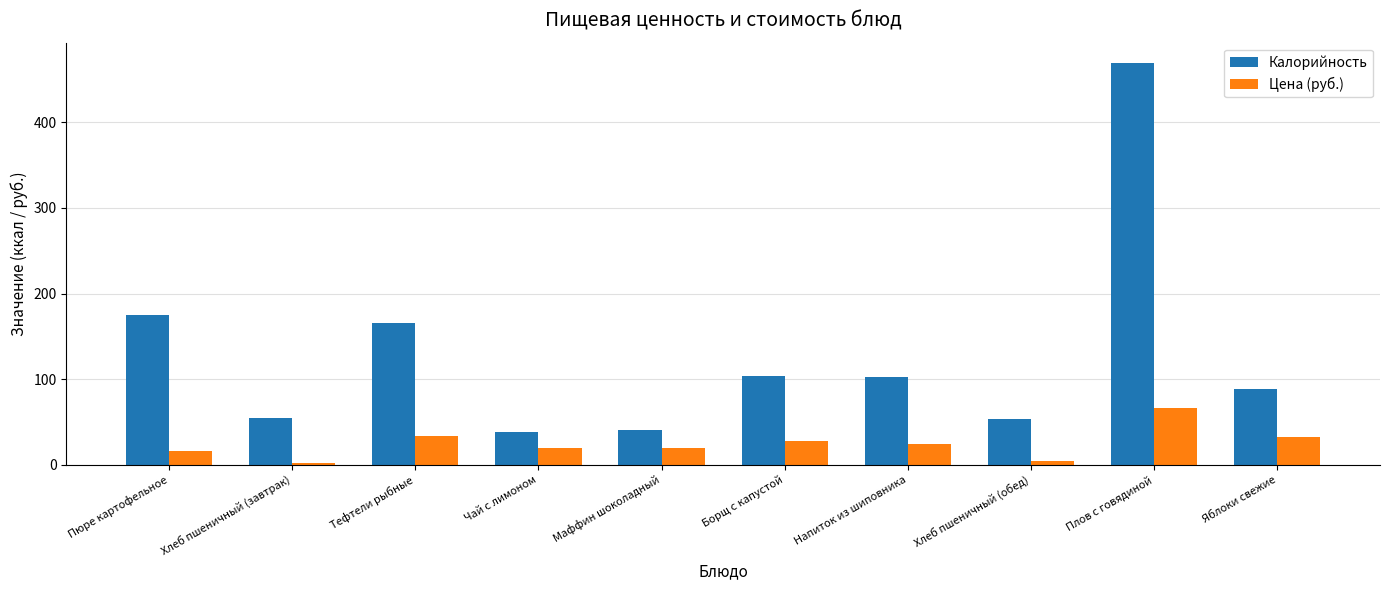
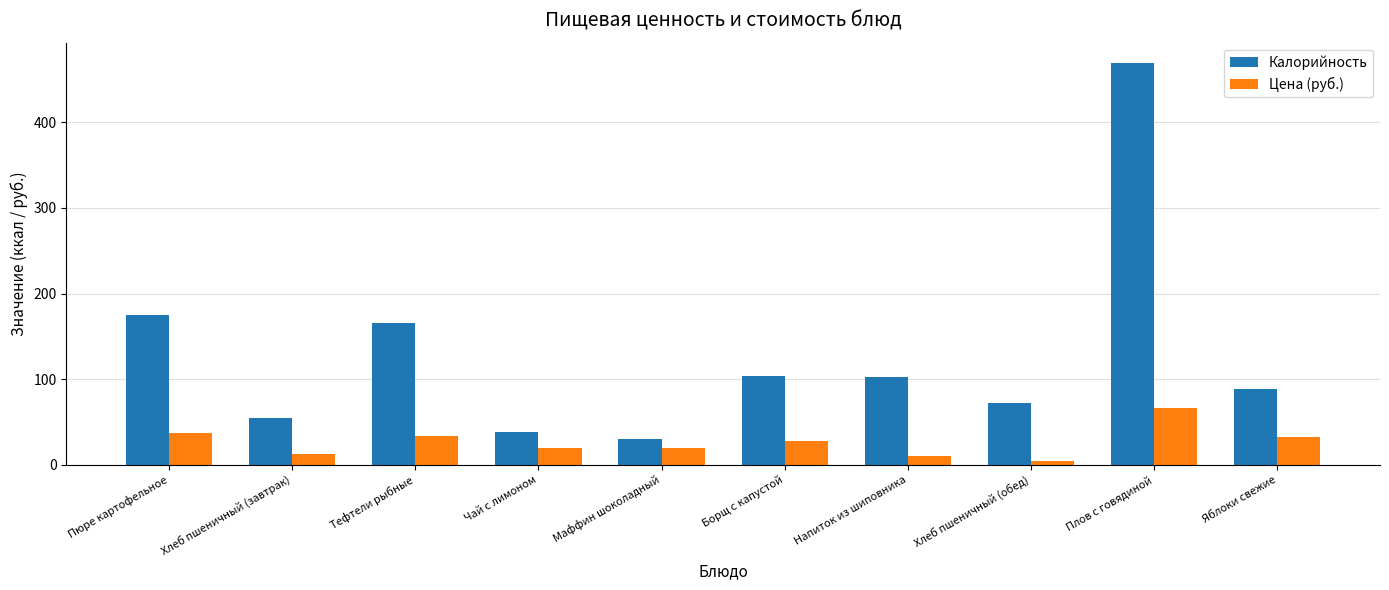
  {
    "Калорийность": {
      "Пюре картофельное": 180,
      "Хлеб пшеничный (завтрак)": 50,
      "Тефтели рыбные": 170,
      "Чай с лимоном": 40,
-     "Маффин шоколадный": 40,
+     "Маффин шоколадный": 30,
      "Борщ с капустой": 100,
      "Напиток из шиповника": 100,
-     "Хлеб пшеничный (обед)": 50,
+     "Хлеб пшеничный (обед)": 70,
      "Плов с говядиной": 470,
      "Яблоки свежие": 90
    },
    "Цена (руб.)": {
-     "Пюре картофельное": 20,
-     "Хлеб пшеничный (завтрак)": 0,
+     "Пюре картофельное": 40,
+     "Хлеб пшеничный (завтрак)": 10,
      "Тефтели рыбные": 30,
      "Чай с лимоном": 20,
      "Маффин шоколадный": 20,
      "Борщ с капустой": 30,
-     "Напиток из шиповника": 20,
+     "Напиток из шиповника": 10,
      "Хлеб пшеничный (обед)": 0,
      "Плов с говядиной": 70,
      "Яблоки свежие": 30
    }
  }
